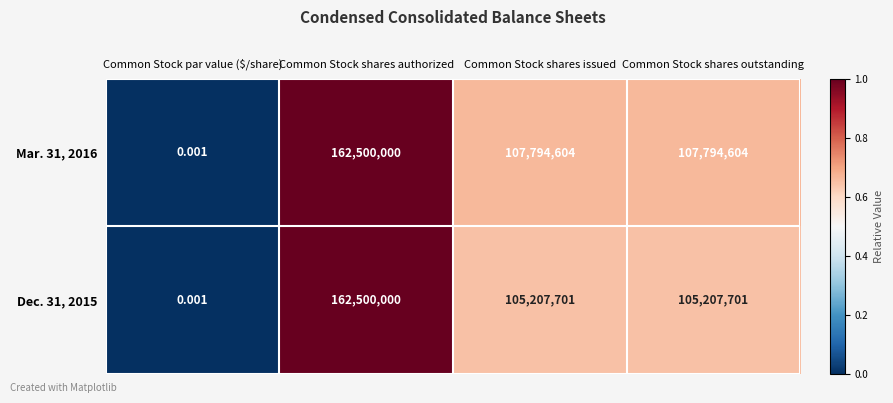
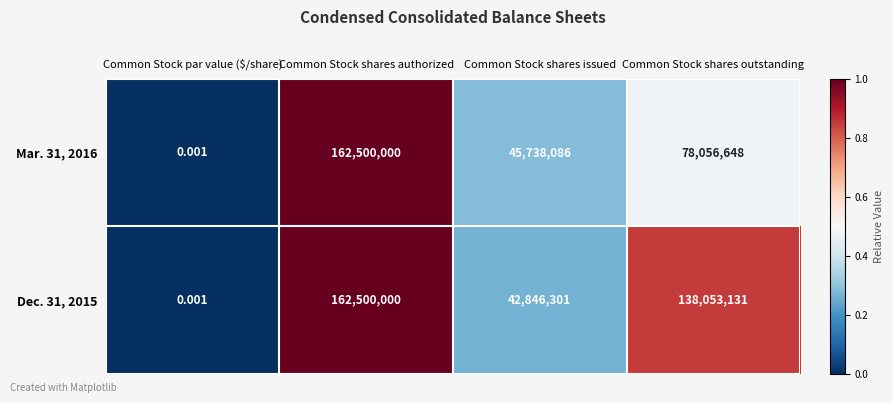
  {
    "Mar. 31, 2016": {
      "Common Stock par value ($/share)": "0.001",
      "Common Stock shares authorized": "162,500,000",
-     "Common Stock shares issued": "107,794,604",
-     "Common Stock shares outstanding": "107,794,604"
+     "Common Stock shares issued": "45,738,086",
+     "Common Stock shares outstanding": "78,056,648"
    },
    "Dec. 31, 2015": {
      "Common Stock par value ($/share)": "0.001",
      "Common Stock shares authorized": "162,500,000",
-     "Common Stock shares issued": "105,207,701",
-     "Common Stock shares outstanding": "105,207,701"
+     "Common Stock shares issued": "42,846,301",
+     "Common Stock shares outstanding": "138,053,131"
    }
  }
